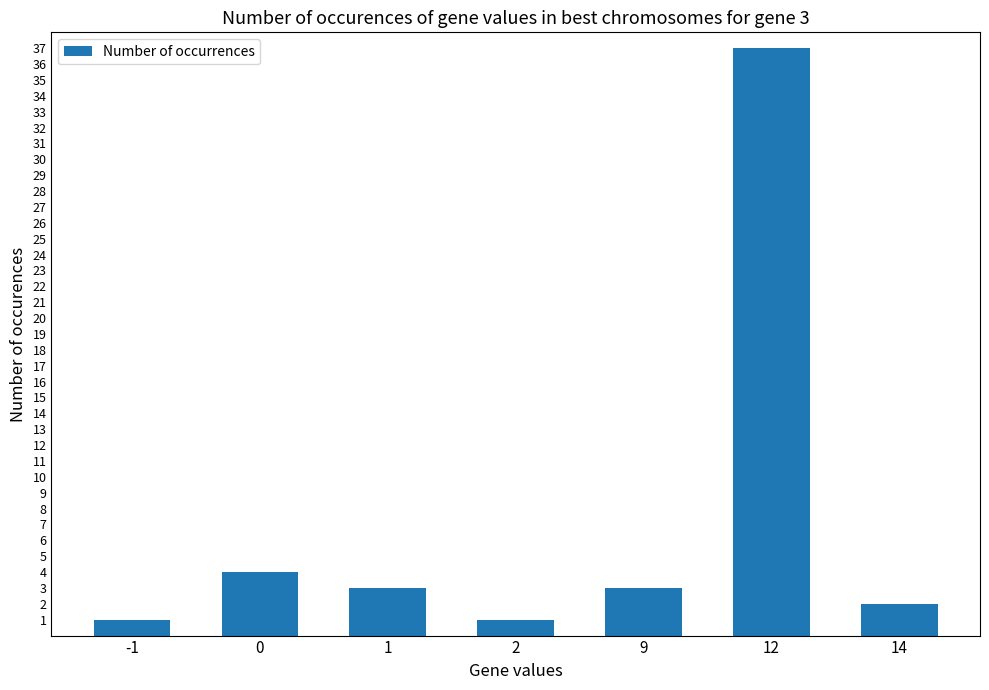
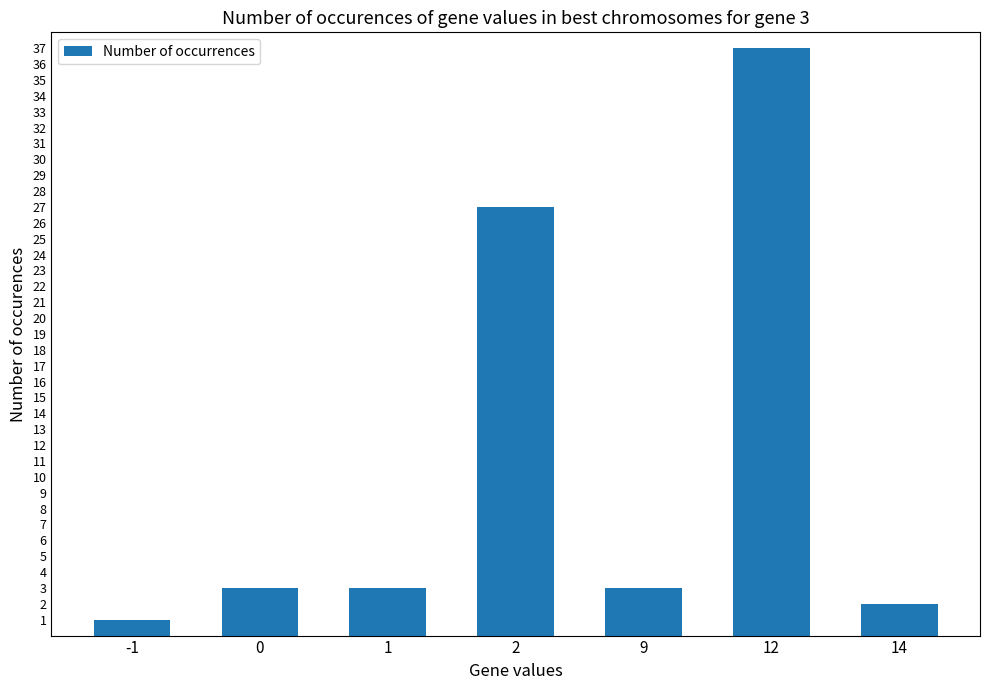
  {
    "-1": 1,
-   "0": 4,
+   "0": 3,
    "1": 3,
-   "2": 1,
+   "2": 27,
    "9": 3,
    "12": 37,
    "14": 2
  }
